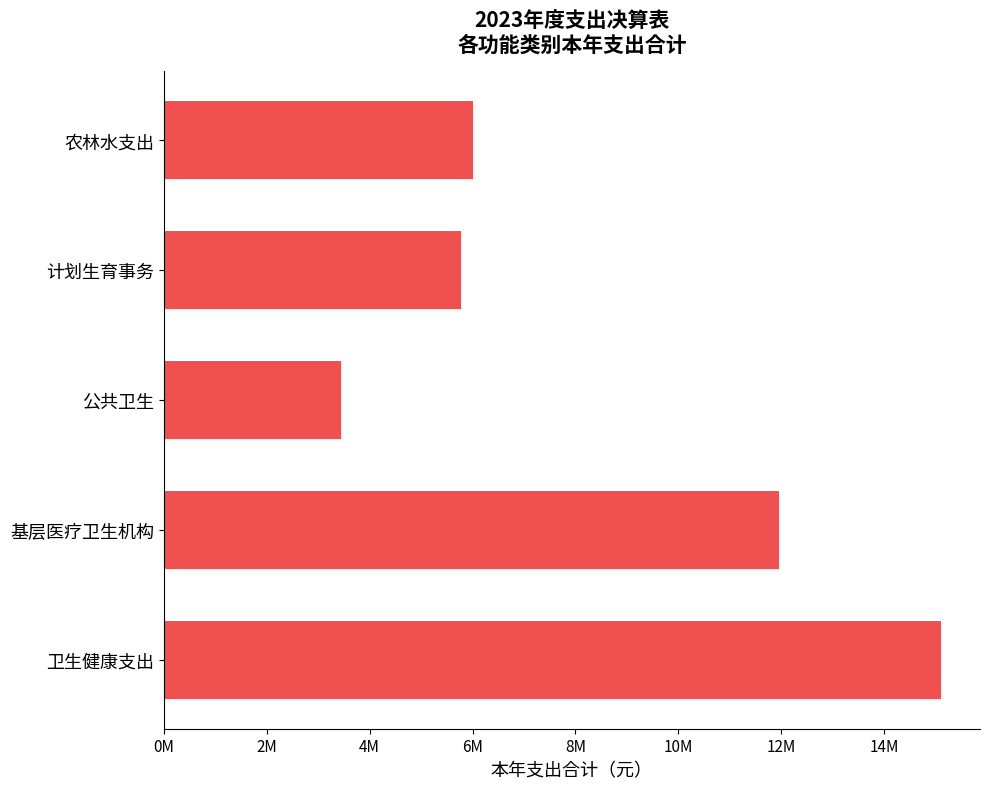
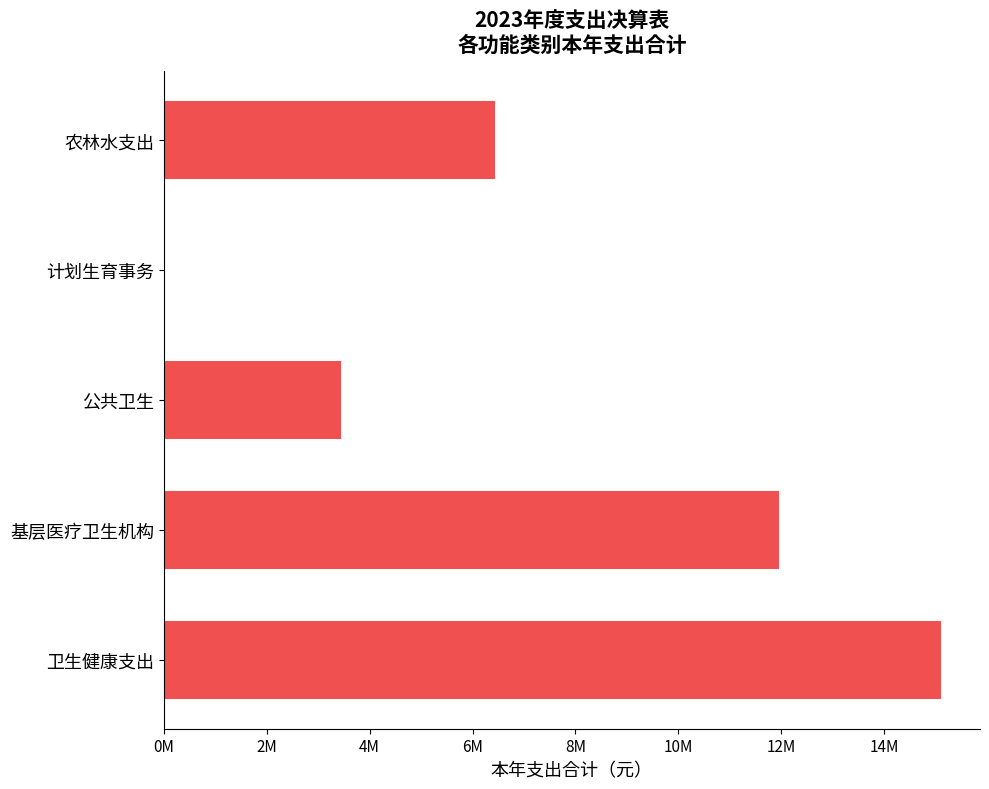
  {
-   "农林水支出": 6000000,
-   "计划生育事务": 5800000,
+   "农林水支出": 6400000,
+   "计划生育事务": 0,
    "公共卫生": 3500000,
    "基层医疗卫生机构": 12000000,
    "卫生健康支出": 15100000
  }
